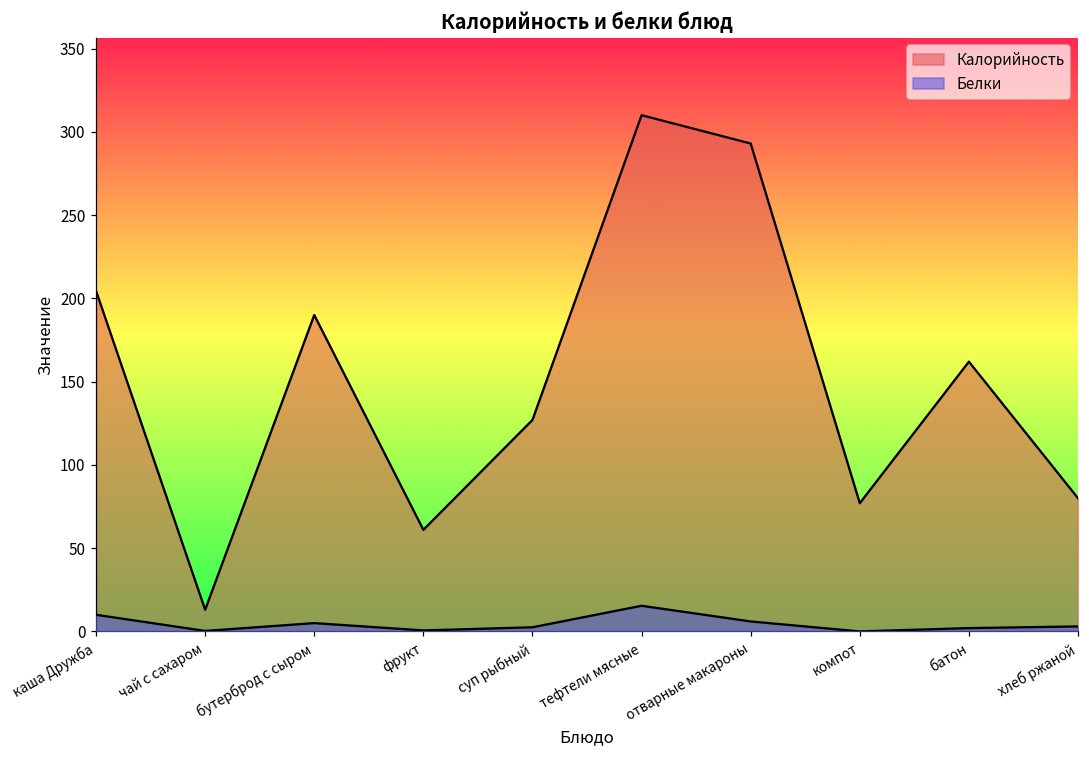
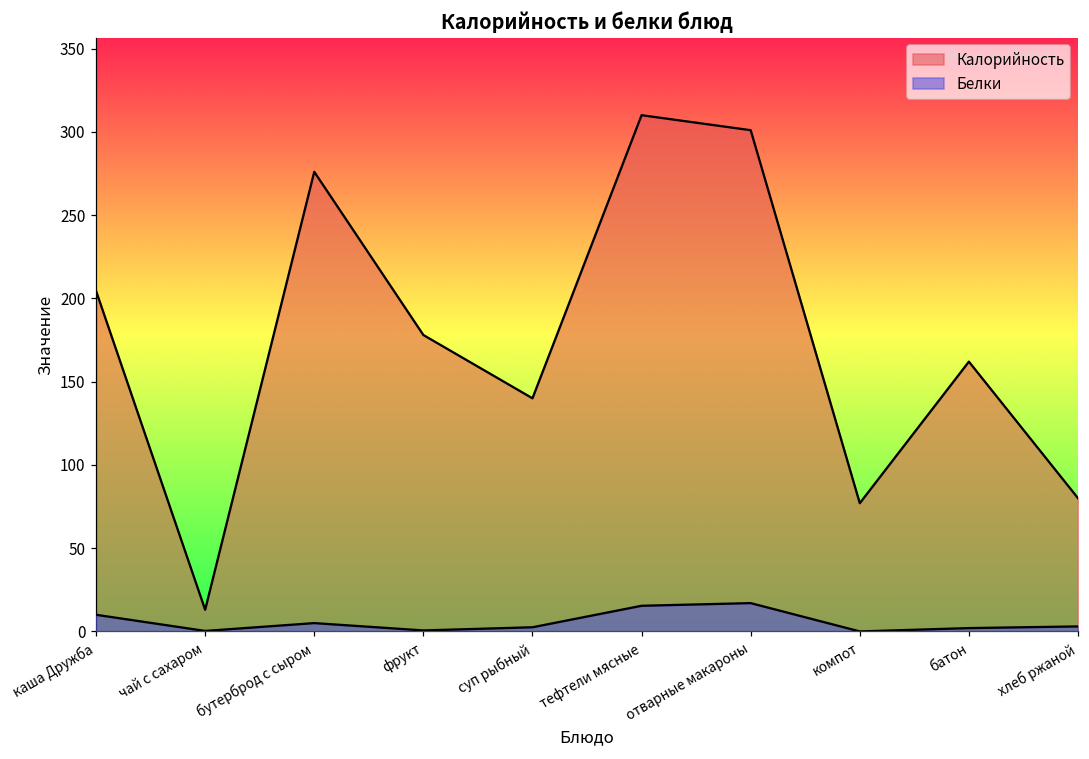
  {
    "Калорийность": {
      "каша Дружба": 205,
      "чай с сахаром": 13,
-     "бутерброд с сыром": 190,
-     "фрукт": 61,
-     "суп рыбный": 127,
+     "бутерброд с сыром": 276,
+     "фрукт": 178,
+     "суп рыбный": 140,
      "тефтели мясные": 310,
-     "отварные макароны": 293,
+     "отварные макароны": 301,
      "компот": 77,
      "батон": 162,
      "хлеб ржаной": 80
    },
    "Белки": {
      "каша Дружба": 10,
      "чай с сахаром": 0,
      "бутерброд с сыром": 5,
      "фрукт": 1,
      "суп рыбный": 3,
      "тефтели мясные": 15,
-     "отварные макароны": 6,
+     "отварные макароны": 17,
      "компот": 0,
      "батон": 2,
      "хлеб ржаной": 3
    }
  }
